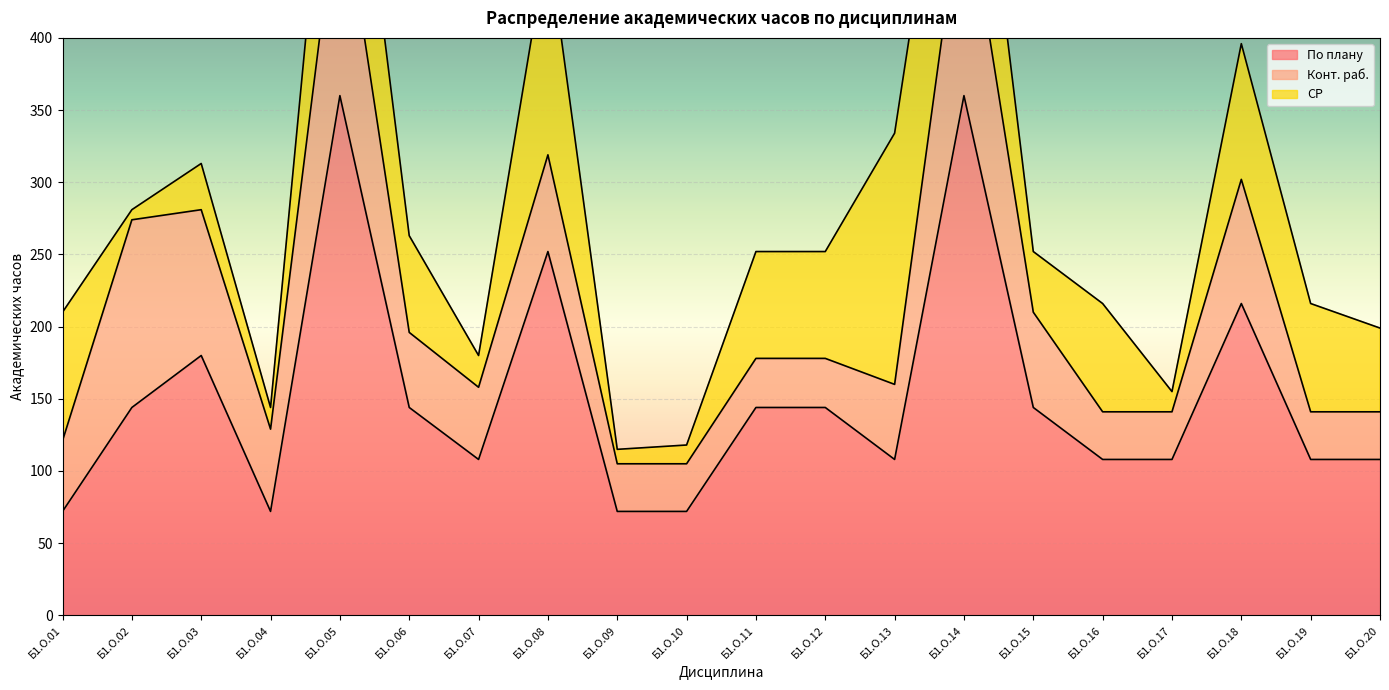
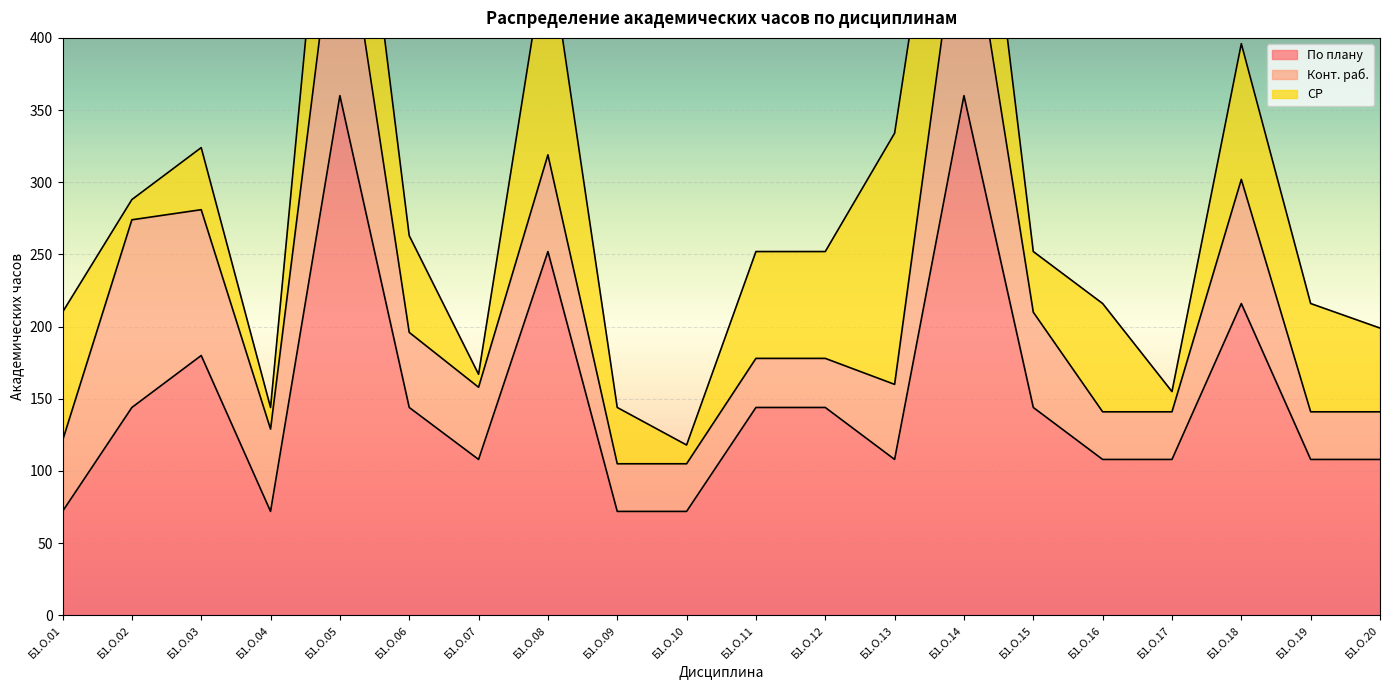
  {
    "СР": {
      "Б1.О.01": 89,
-     "Б1.О.02": 7,
-     "Б1.О.03": 32,
+     "Б1.О.02": 14,
+     "Б1.О.03": 43,
      "Б1.О.04": 15,
      "Б1.О.06": 67,
-     "Б1.О.07": 22,
-     "Б1.О.09": 10,
+     "Б1.О.07": 9,
+     "Б1.О.09": 39,
      "Б1.О.10": 13,
      "Б1.О.11": 74,
      "Б1.О.12": 74,
      "Б1.О.13": 174,
      "Б1.О.15": 42,
      "Б1.О.16": 75,
      "Б1.О.17": 14,
      "Б1.О.18": 94,
      "Б1.О.19": 75,
      "Б1.О.20": 58
    }
  }
